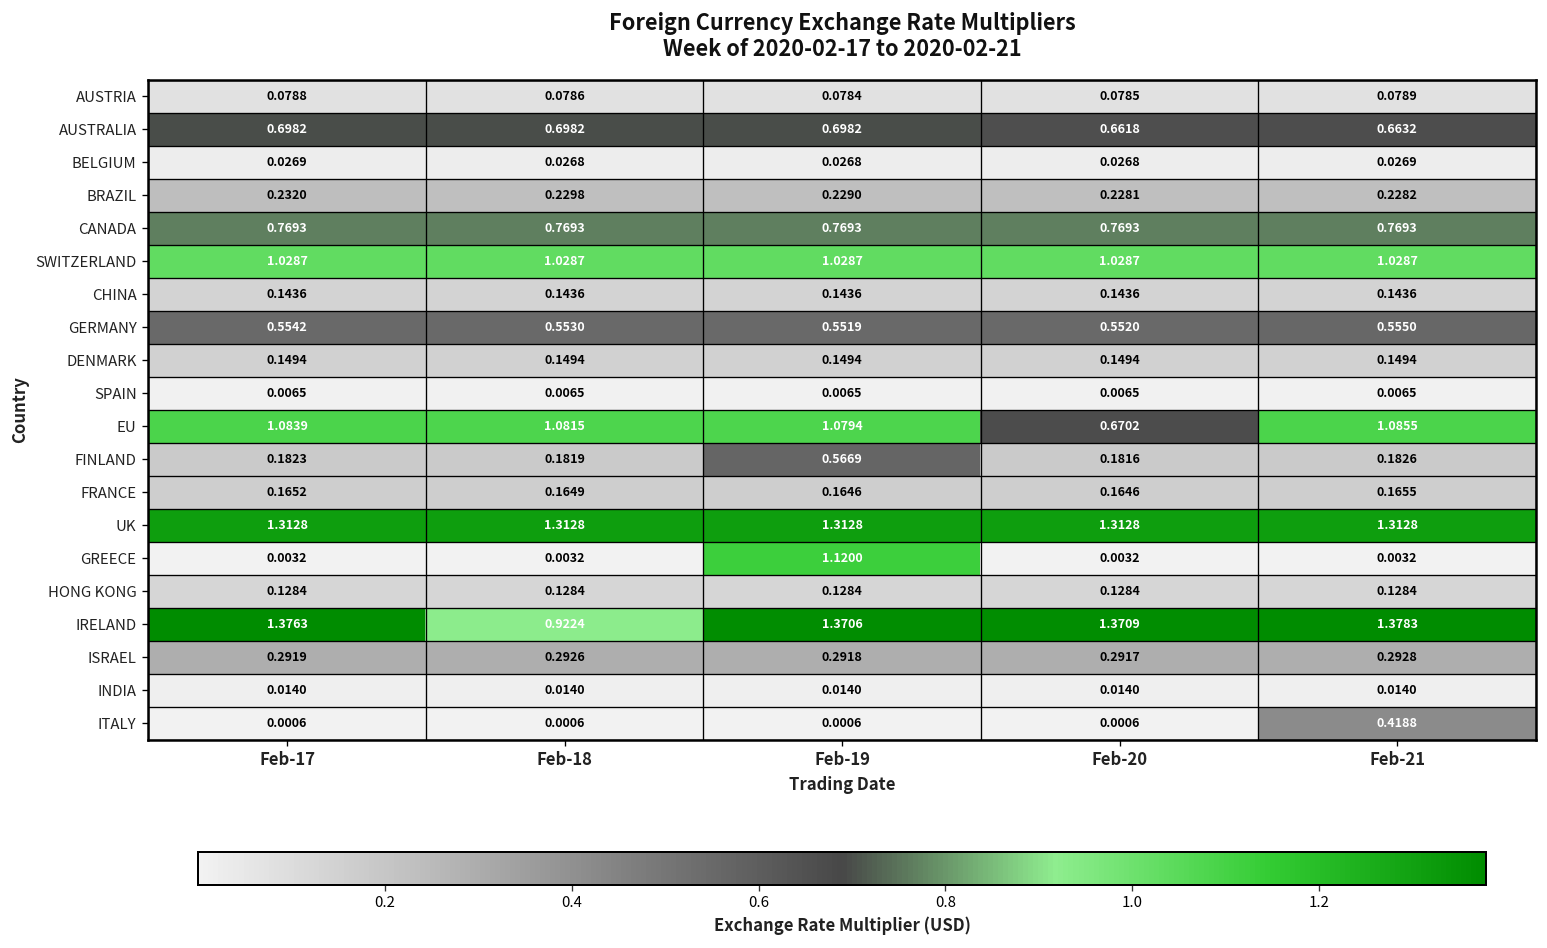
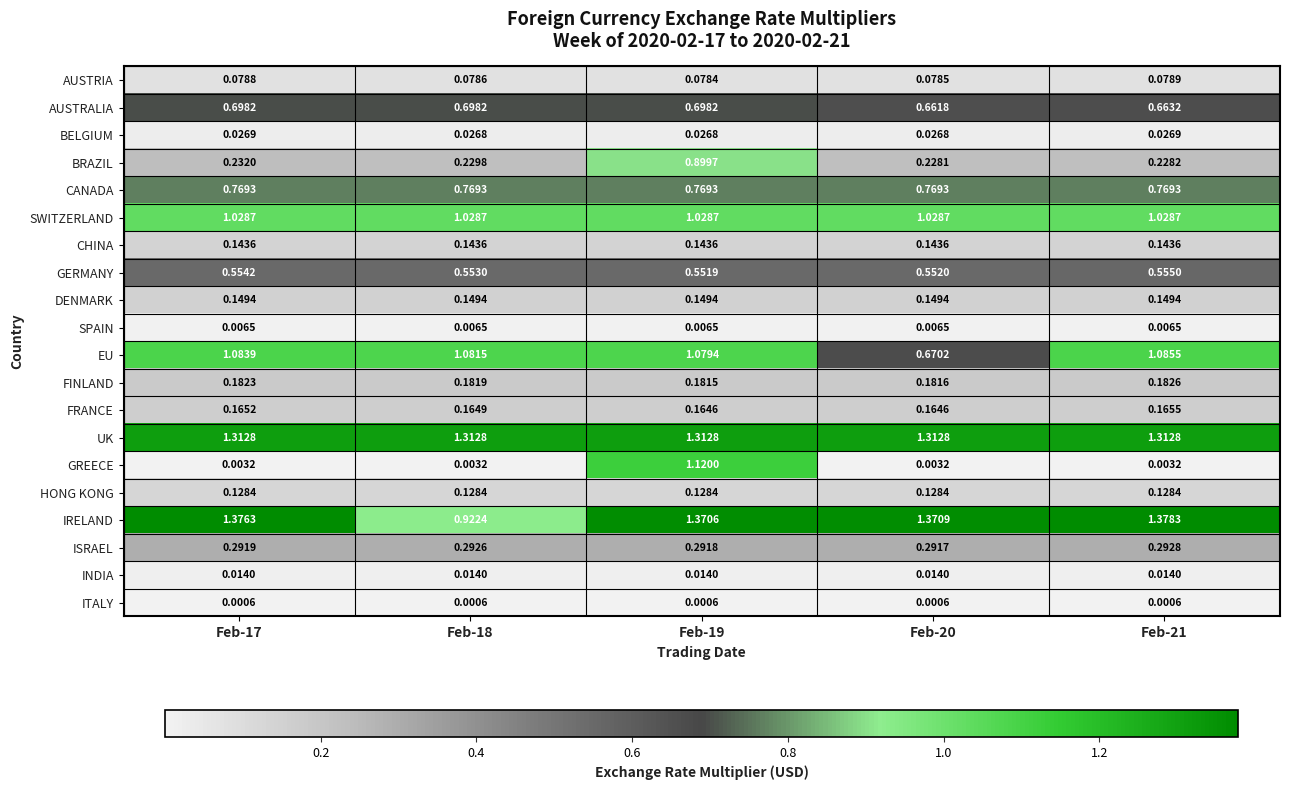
  {
    "AUSTRIA": {
      "Feb-17": 0.0788,
      "Feb-18": 0.0786,
      "Feb-19": 0.0784,
      "Feb-20": 0.0785,
      "Feb-21": 0.0789
    },
    "AUSTRALIA": {
      "Feb-17": 0.6982,
      "Feb-18": 0.6982,
      "Feb-19": 0.6982,
      "Feb-20": 0.6618,
      "Feb-21": 0.6632
    },
    "BELGIUM": {
      "Feb-17": 0.0269,
      "Feb-18": 0.0268,
      "Feb-19": 0.0268,
      "Feb-20": 0.0268,
      "Feb-21": 0.0269
    },
    "BRAZIL": {
      "Feb-17": 0.2320,
      "Feb-18": 0.2298,
-     "Feb-19": 0.2290,
+     "Feb-19": 0.8997,
      "Feb-20": 0.2281,
      "Feb-21": 0.2282
    },
    "CANADA": {
      "Feb-17": 0.7693,
      "Feb-18": 0.7693,
      "Feb-19": 0.7693,
      "Feb-20": 0.7693,
      "Feb-21": 0.7693
    },
    "SWITZERLAND": {
      "Feb-17": 1.0287,
      "Feb-18": 1.0287,
      "Feb-19": 1.0287,
      "Feb-20": 1.0287,
      "Feb-21": 1.0287
    },
    "CHINA": {
      "Feb-17": 0.1436,
      "Feb-18": 0.1436,
      "Feb-19": 0.1436,
      "Feb-20": 0.1436,
      "Feb-21": 0.1436
    },
    "GERMANY": {
      "Feb-17": 0.5542,
      "Feb-18": 0.5530,
      "Feb-19": 0.5519,
      "Feb-20": 0.5520,
      "Feb-21": 0.5550
    },
    "DENMARK": {
      "Feb-17": 0.1494,
      "Feb-18": 0.1494,
      "Feb-19": 0.1494,
      "Feb-20": 0.1494,
      "Feb-21": 0.1494
    },
    "SPAIN": {
      "Feb-17": 0.0065,
      "Feb-18": 0.0065,
      "Feb-19": 0.0065,
      "Feb-20": 0.0065,
      "Feb-21": 0.0065
    },
    "EU": {
      "Feb-17": 1.0839,
      "Feb-18": 1.0815,
      "Feb-19": 1.0794,
      "Feb-20": 0.6702,
      "Feb-21": 1.0855
    },
    "FINLAND": {
      "Feb-17": 0.1823,
      "Feb-18": 0.1819,
-     "Feb-19": 0.5669,
+     "Feb-19": 0.1815,
      "Feb-20": 0.1816,
      "Feb-21": 0.1826
    },
    "FRANCE": {
      "Feb-17": 0.1652,
      "Feb-18": 0.1649,
      "Feb-19": 0.1646,
      "Feb-20": 0.1646,
      "Feb-21": 0.1655
    },
    "UK": {
      "Feb-17": 1.3128,
      "Feb-18": 1.3128,
      "Feb-19": 1.3128,
      "Feb-20": 1.3128,
      "Feb-21": 1.3128
    },
    "GREECE": {
      "Feb-17": 0.0032,
      "Feb-18": 0.0032,
      "Feb-19": 1.1200,
      "Feb-20": 0.0032,
      "Feb-21": 0.0032
    },
    "HONG KONG": {
      "Feb-17": 0.1284,
      "Feb-18": 0.1284,
      "Feb-19": 0.1284,
      "Feb-20": 0.1284,
      "Feb-21": 0.1284
    },
    "IRELAND": {
      "Feb-17": 1.3763,
      "Feb-18": 0.9224,
      "Feb-19": 1.3706,
      "Feb-20": 1.3709,
      "Feb-21": 1.3783
    },
    "ISRAEL": {
      "Feb-17": 0.2919,
      "Feb-18": 0.2926,
      "Feb-19": 0.2918,
      "Feb-20": 0.2917,
      "Feb-21": 0.2928
    },
    "INDIA": {
      "Feb-17": 0.0140,
      "Feb-18": 0.0140,
      "Feb-19": 0.0140,
      "Feb-20": 0.0140,
      "Feb-21": 0.0140
    },
    "ITALY": {
      "Feb-17": 0.0006,
      "Feb-18": 0.0006,
      "Feb-19": 0.0006,
      "Feb-20": 0.0006,
-     "Feb-21": 0.4188
+     "Feb-21": 0.0006
    }
  }
